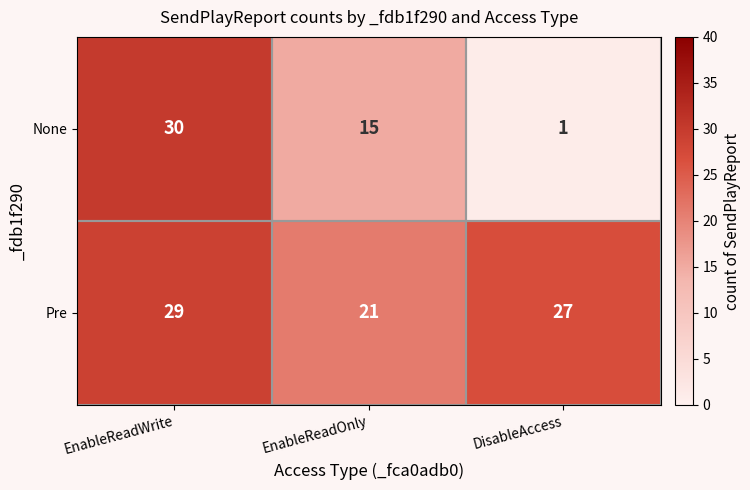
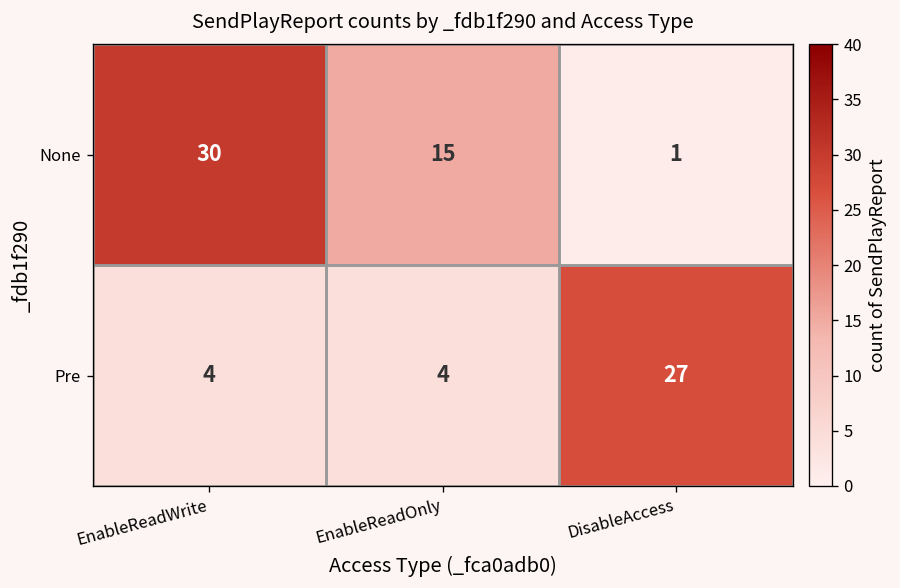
  {
    "None": {
      "EnableReadWrite": 30,
      "EnableReadOnly": 15,
      "DisableAccess": 1
    },
    "Pre": {
-     "EnableReadWrite": 29,
-     "EnableReadOnly": 21,
+     "EnableReadWrite": 4,
+     "EnableReadOnly": 4,
      "DisableAccess": 27
    }
  }
